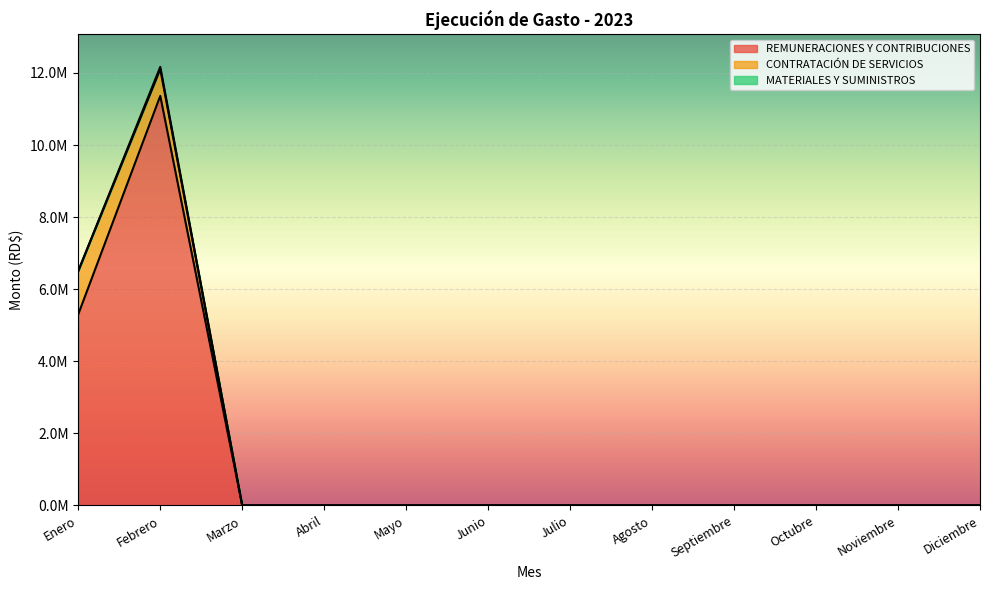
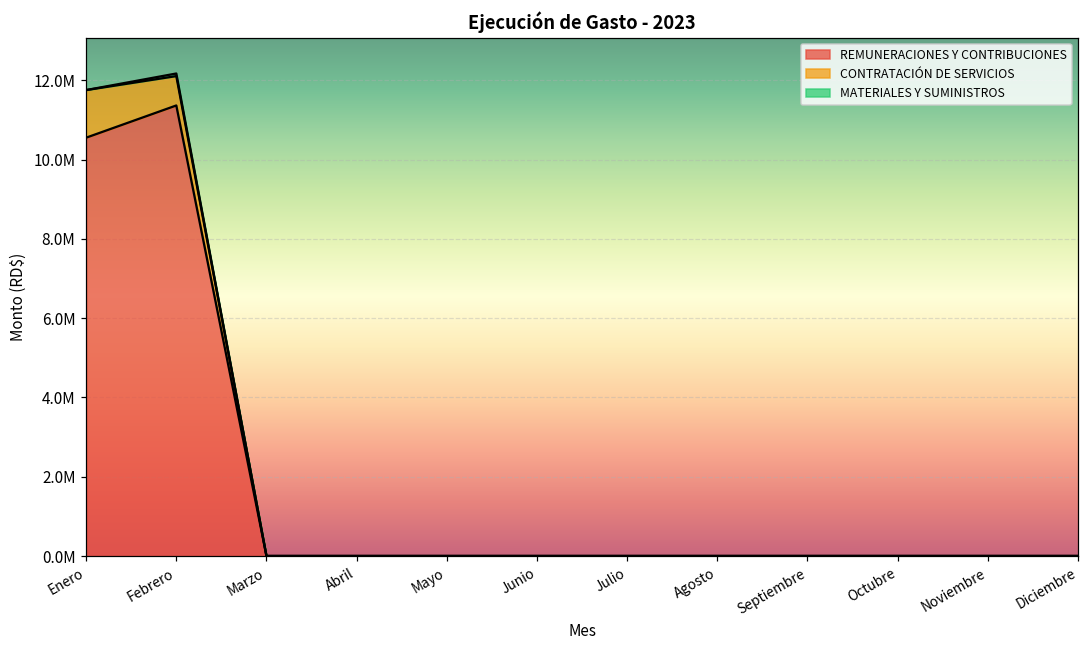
  {
    "REMUNERACIONES Y CONTRIBUCIONES": {
-     "Enero": 5300000,
+     "Enero": 10600000,
      "Febrero": 11400000
    }
  }
